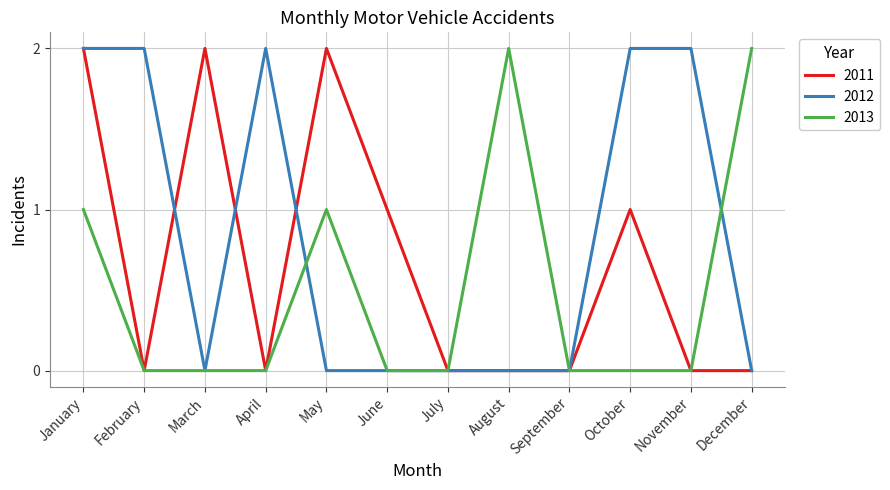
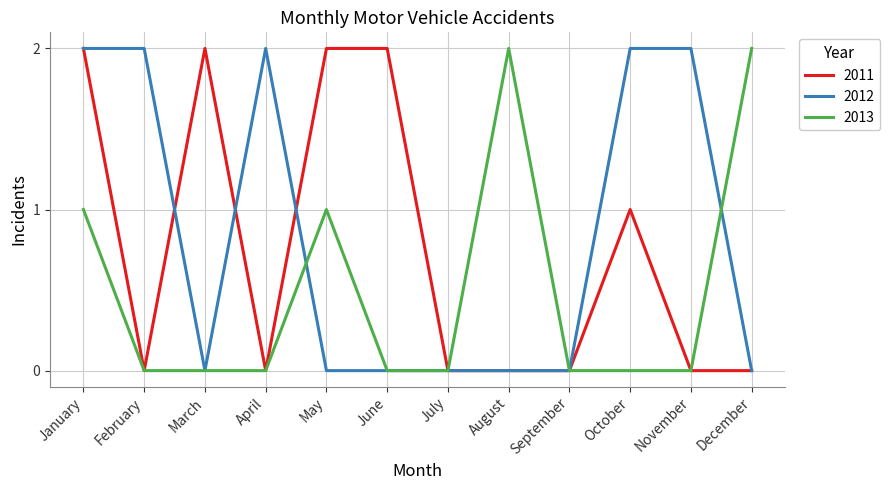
  {
    "2011": {
      "March": 2,
      "May": 2,
-     "June": 1,
+     "June": 2,
      "October": 1
    },
    "2012": {
      "February": 2,
      "April": 2,
      "May": 0,
      "October": 2,
      "November": 2
    },
    "2013": {
      "January": 1,
      "May": 1,
      "August": 2,
      "October": 0,
      "December": 2
    }
  }
